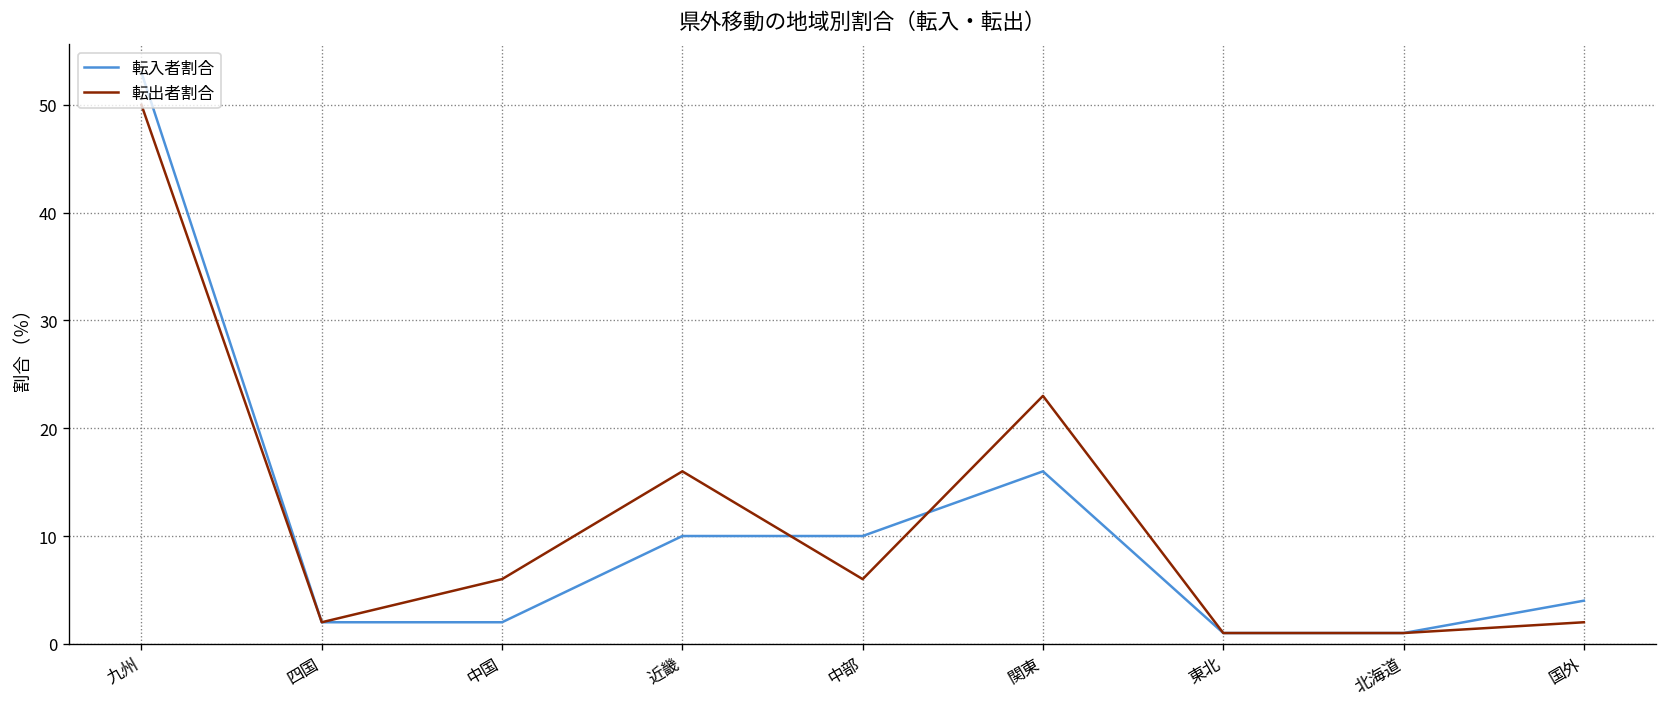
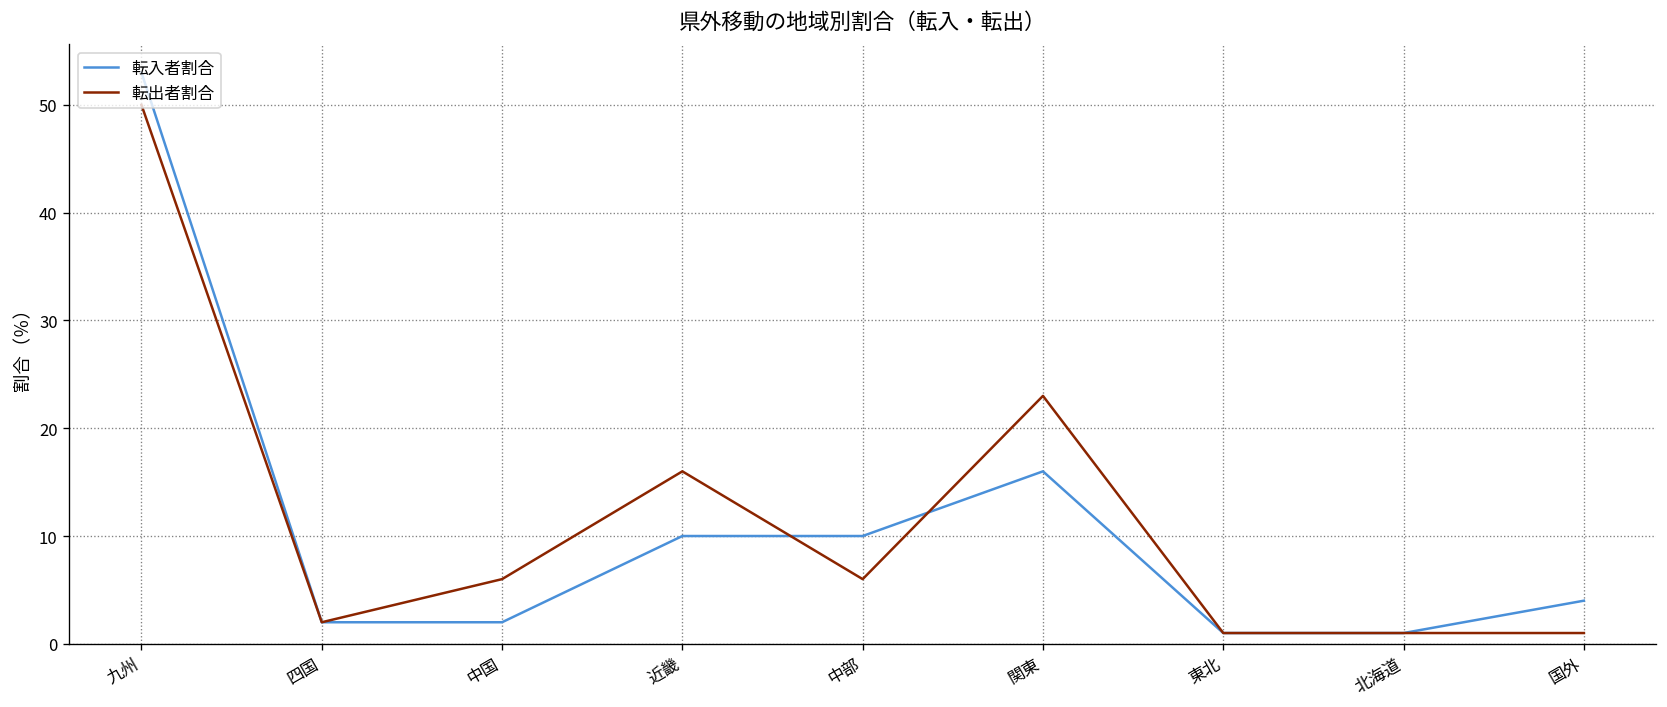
  {
    "転入者割合": {
      "中国": 2,
      "近畿": 10,
      "中部": 10,
      "関東": 16,
      "国外": 4
    },
    "転出者割合": {
      "中国": 6,
      "近畿": 16,
      "中部": 6,
      "関東": 23,
-     "国外": 2
+     "国外": 1
    }
  }
